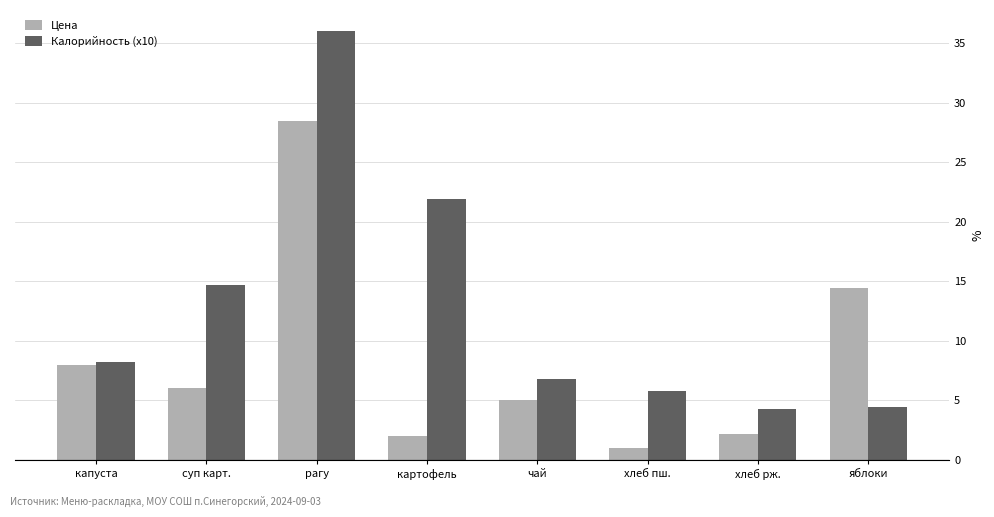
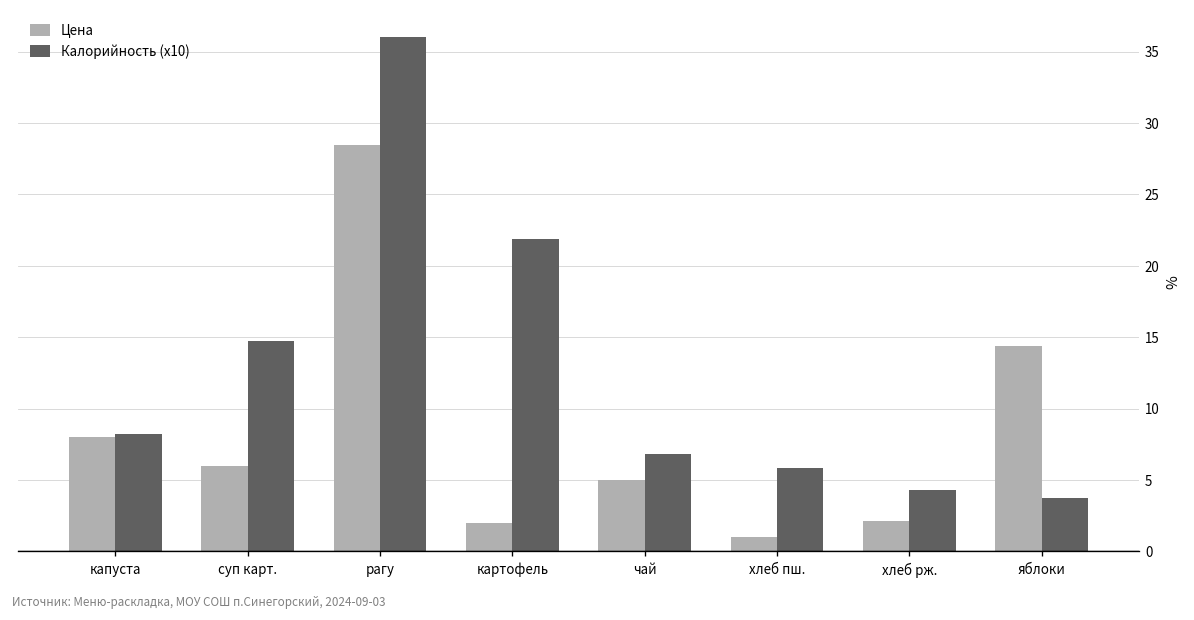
  {
    "Цена": {
      "капуста": 8.0,
      "суп карт.": 6.0,
      "рагу": 28.5,
      "картофель": 2.0,
      "чай": 5.0,
      "хлеб пш.": 1.0,
      "хлеб рж.": 2.2,
      "яблоки": 14.4
    },
    "Калорийность (x10)": {
      "капуста": 8.2,
      "суп карт.": 14.7,
      "рагу": 36.0,
      "картофель": 21.9,
      "чай": 6.8,
      "хлеб пш.": 5.8,
      "хлеб рж.": 4.3,
-     "яблоки": 4.4
+     "яблоки": 3.7
    }
  }
